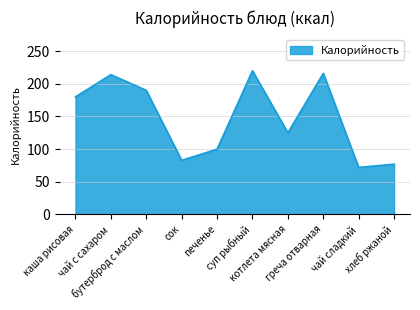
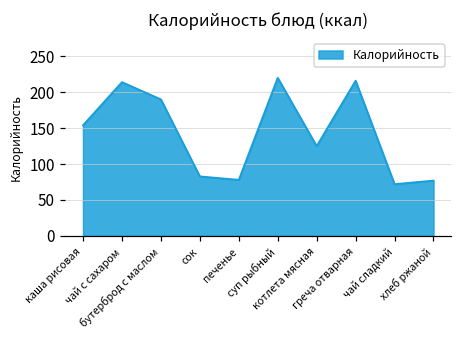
  {
-   "каша рисовая": 180,
+   "каша рисовая": 150,
    "чай с сахаром": 210,
    "бутерброд с маслом": 190,
    "сок": 80,
-   "печенье": 100,
+   "печенье": 80,
    "суп рыбный": 220,
    "котлета мясная": 130,
    "греча отварная": 220,
    "чай сладкий": 70,
    "хлеб ржаной": 80
  }
